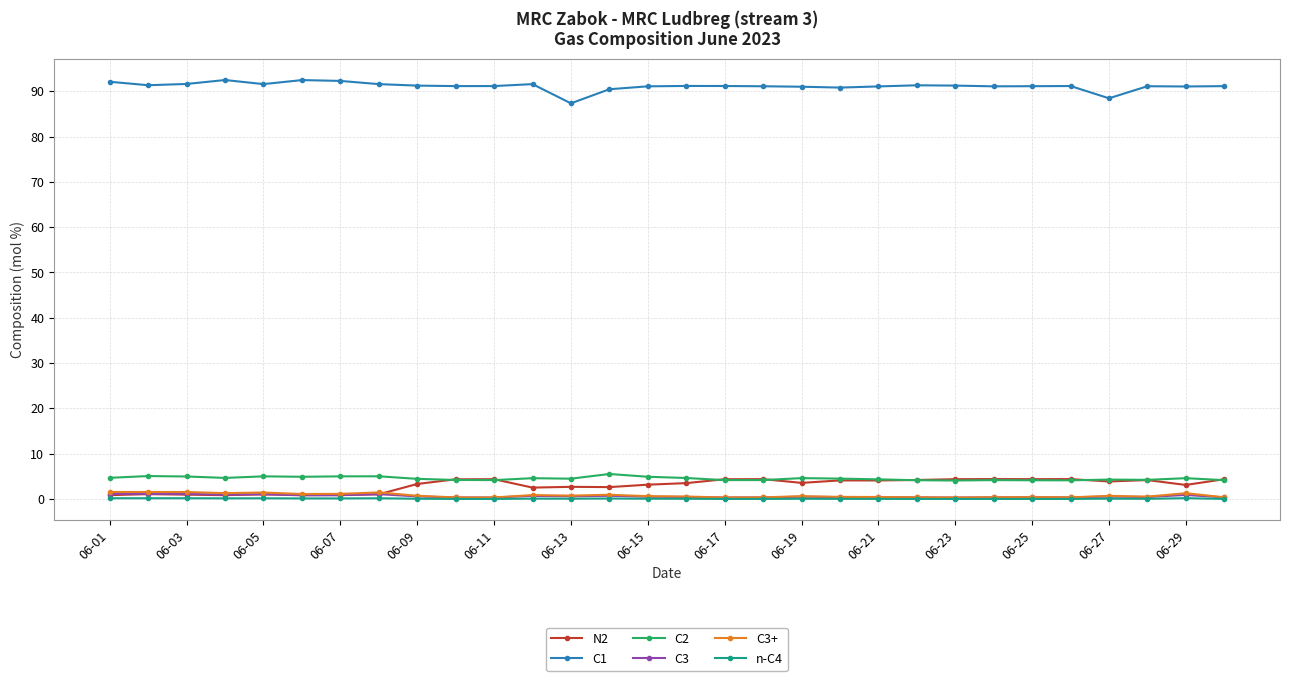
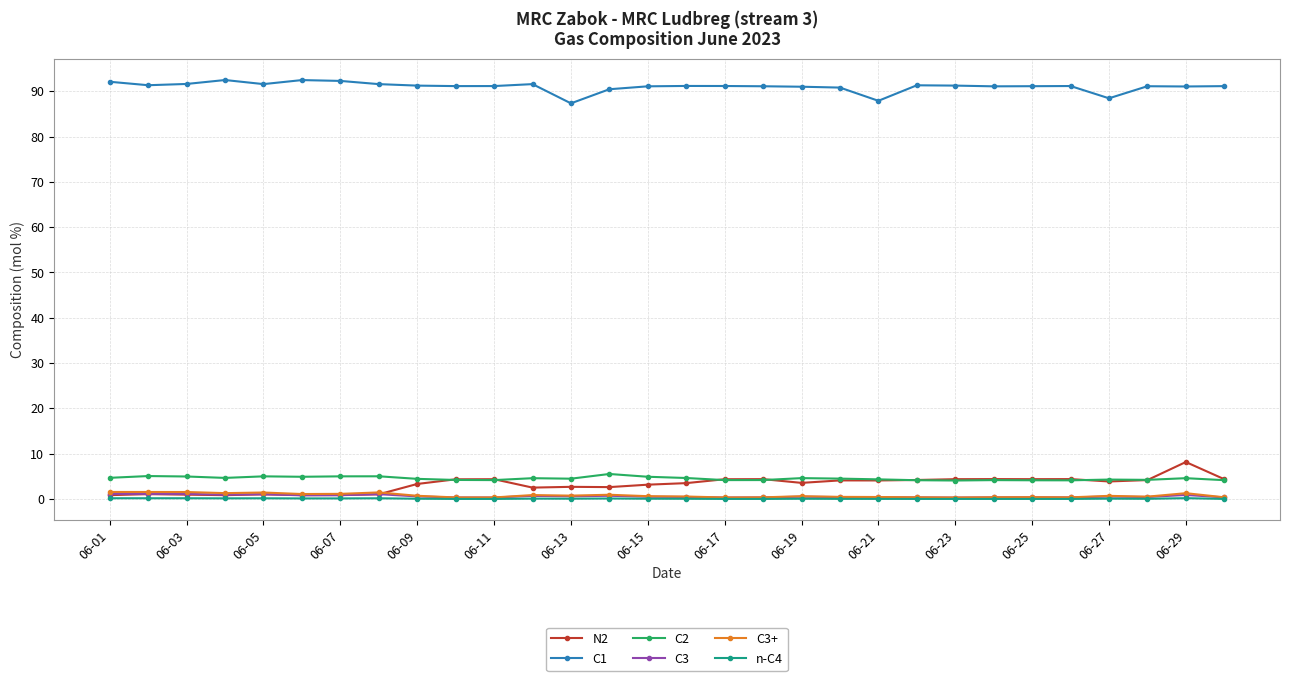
  {
    "N2": {
      "06-09": 3,
      "06-13": 3,
      "06-15": 3,
      "06-19": 4,
-     "06-29": 3
+     "06-29": 8
    },
    "C1": {
      "06-01": 92,
      "06-03": 92,
      "06-05": 92,
      "06-07": 92,
      "06-09": 91,
      "06-11": 91,
      "06-13": 87,
      "06-15": 91,
      "06-17": 91,
      "06-19": 91,
-     "06-21": 91,
+     "06-21": 88,
      "06-23": 91,
      "06-25": 91,
      "06-27": 88,
      "06-29": 91
    }
  }
